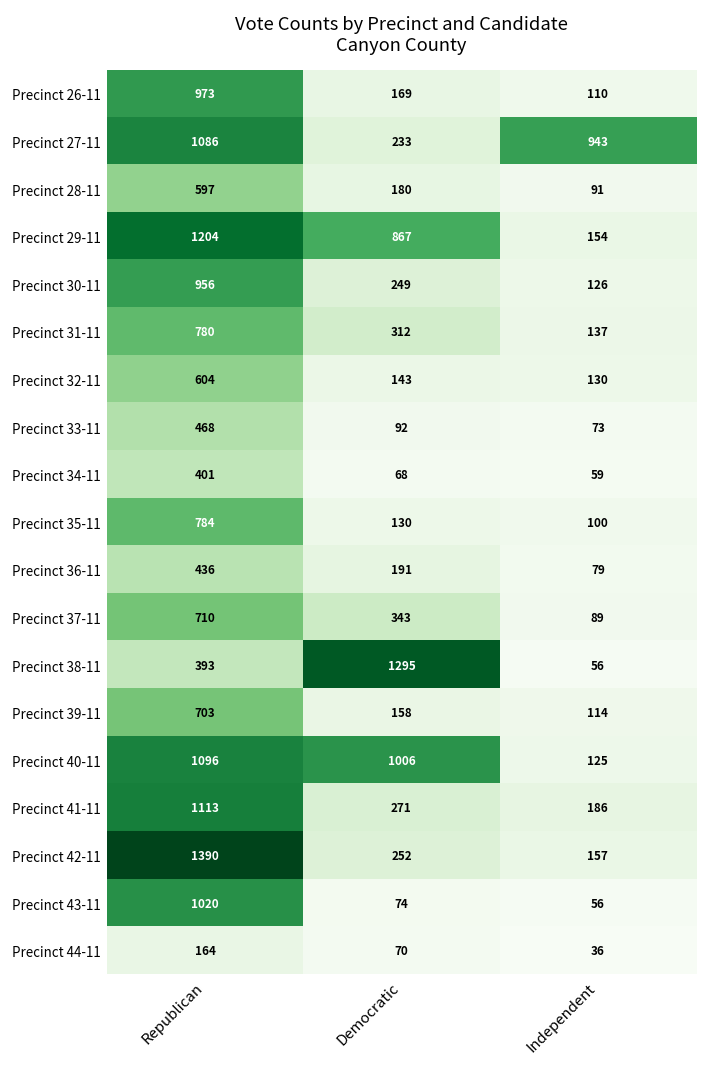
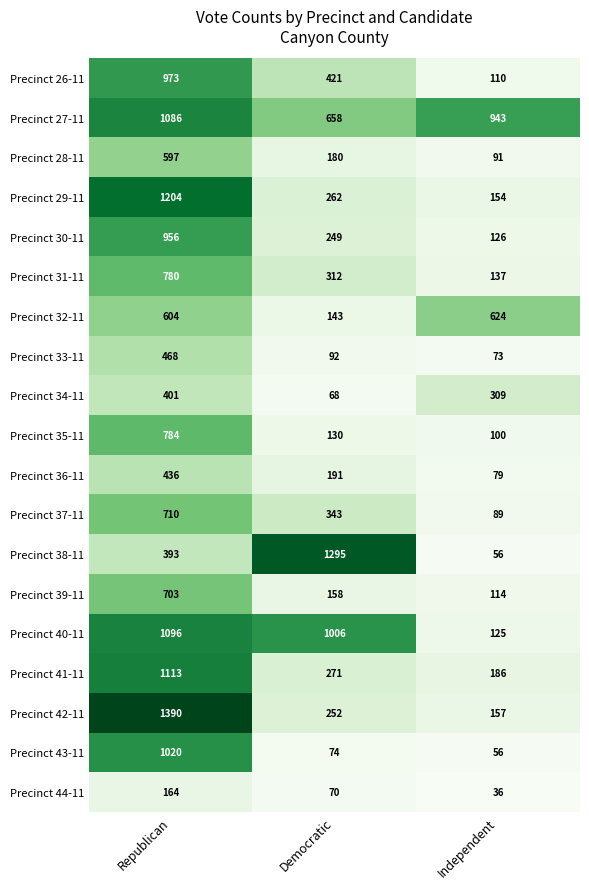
  {
    "Precinct 26-11": {
      "Republican": 973,
-     "Democratic": 169,
+     "Democratic": 421,
      "Independent": 110
    },
    "Precinct 27-11": {
      "Republican": 1086,
-     "Democratic": 233,
+     "Democratic": 658,
      "Independent": 943
    },
    "Precinct 28-11": {
      "Republican": 597,
      "Democratic": 180,
      "Independent": 91
    },
    "Precinct 29-11": {
      "Republican": 1204,
-     "Democratic": 867,
+     "Democratic": 262,
      "Independent": 154
    },
    "Precinct 30-11": {
      "Republican": 956,
      "Democratic": 249,
      "Independent": 126
    },
    "Precinct 31-11": {
      "Republican": 780,
      "Democratic": 312,
      "Independent": 137
    },
    "Precinct 32-11": {
      "Republican": 604,
      "Democratic": 143,
-     "Independent": 130
+     "Independent": 624
    },
    "Precinct 33-11": {
      "Republican": 468,
      "Democratic": 92,
      "Independent": 73
    },
    "Precinct 34-11": {
      "Republican": 401,
      "Democratic": 68,
-     "Independent": 59
+     "Independent": 309
    },
    "Precinct 35-11": {
      "Republican": 784,
      "Democratic": 130,
      "Independent": 100
    },
    "Precinct 36-11": {
      "Republican": 436,
      "Democratic": 191,
      "Independent": 79
    },
    "Precinct 37-11": {
      "Republican": 710,
      "Democratic": 343,
      "Independent": 89
    },
    "Precinct 38-11": {
      "Republican": 393,
      "Democratic": 1295,
      "Independent": 56
    },
    "Precinct 39-11": {
      "Republican": 703,
      "Democratic": 158,
      "Independent": 114
    },
    "Precinct 40-11": {
      "Republican": 1096,
      "Democratic": 1006,
      "Independent": 125
    },
    "Precinct 41-11": {
      "Republican": 1113,
      "Democratic": 271,
      "Independent": 186
    },
    "Precinct 42-11": {
      "Republican": 1390,
      "Democratic": 252,
      "Independent": 157
    },
    "Precinct 43-11": {
      "Republican": 1020,
      "Democratic": 74,
      "Independent": 56
    },
    "Precinct 44-11": {
      "Republican": 164,
      "Democratic": 70,
      "Independent": 36
    }
  }
